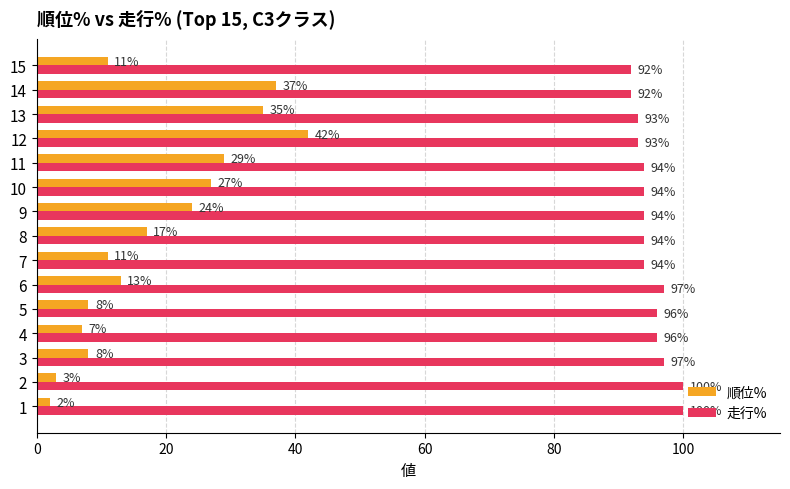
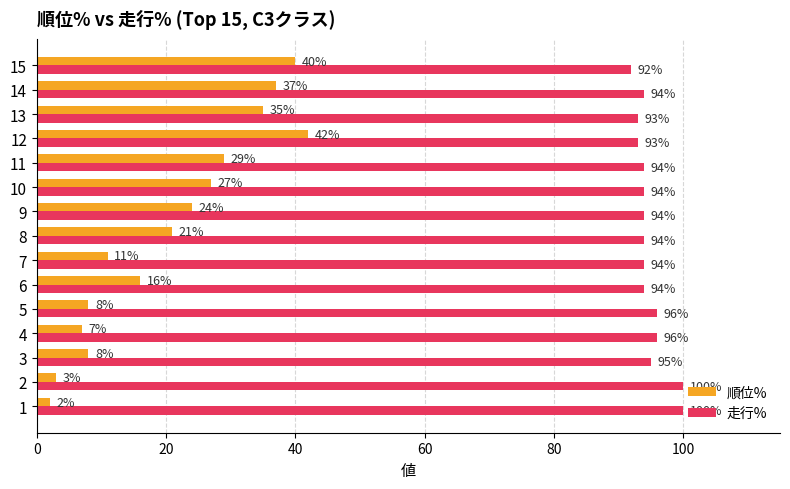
  {
    "順位%": {
-     "15": "11%",
+     "15": "40%",
      "14": "37%",
      "13": "35%",
      "12": "42%",
      "11": "29%",
      "10": "27%",
      "9": "24%",
-     "8": "17%",
+     "8": "21%",
      "7": "11%",
-     "6": "13%",
+     "6": "16%",
      "5": "8%",
      "4": "7%",
      "3": "8%",
      "2": "3%",
      "1": "2%"
    },
    "走行%": {
      "15": "92%",
-     "14": "92%",
+     "14": "94%",
      "13": "93%",
      "12": "93%",
      "11": "94%",
      "10": "94%",
      "9": "94%",
      "8": "94%",
      "7": "94%",
-     "6": "97%",
+     "6": "94%",
      "5": "96%",
      "4": "96%",
-     "3": "97%",
+     "3": "95%",
      "2": "100%",
      "1": "100%"
    }
  }
